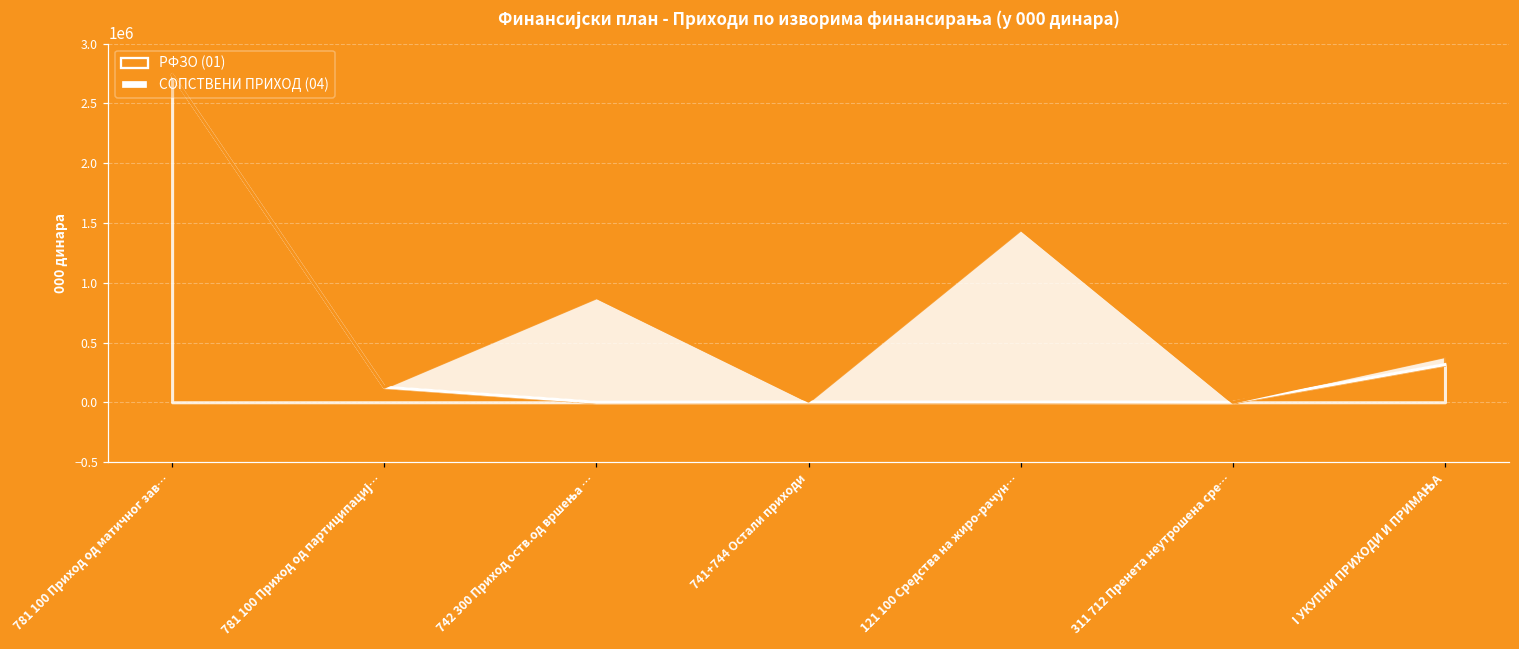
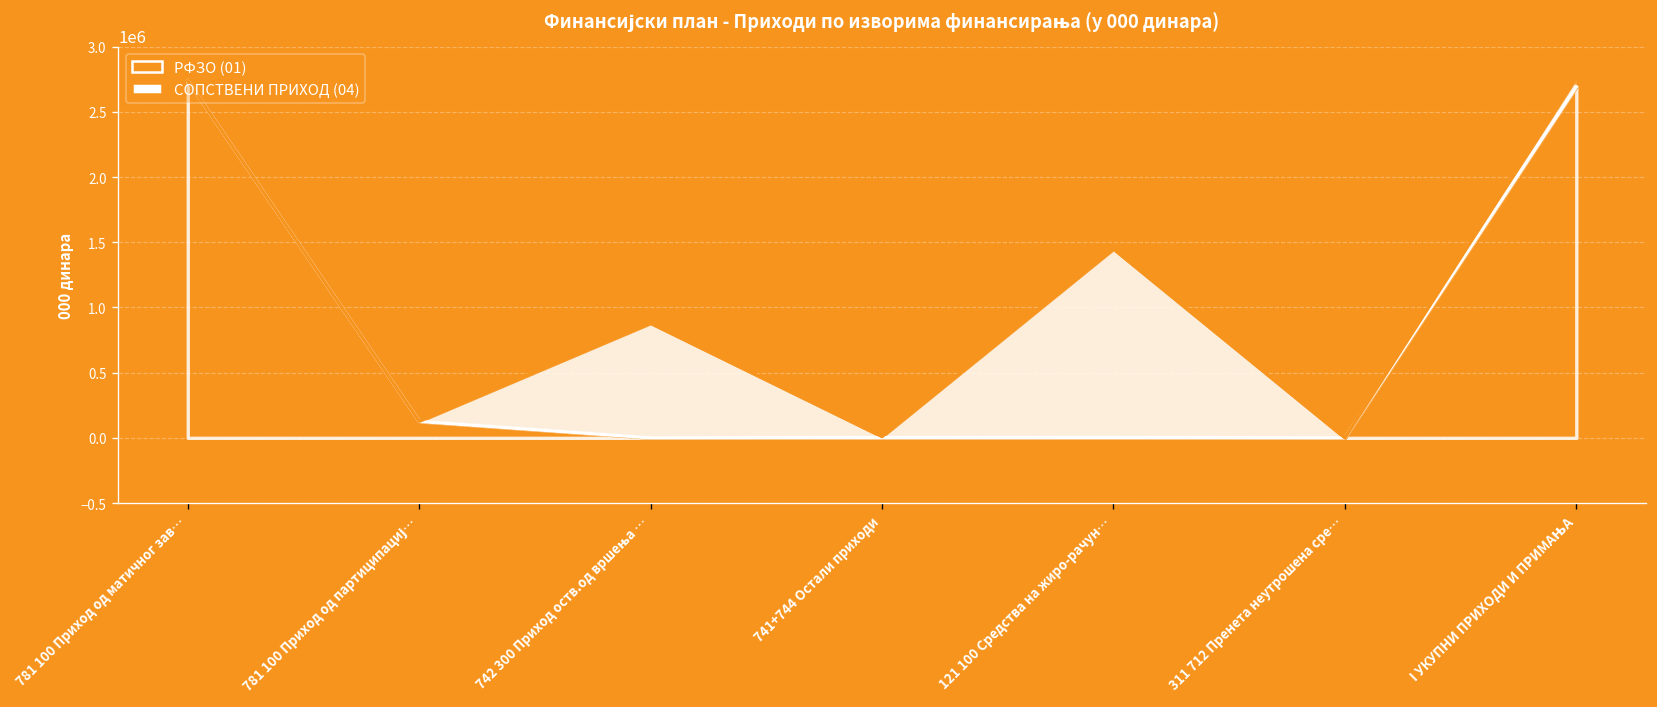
  {
    "РФЗО (01)": {
      "742 300 Приход оств.од вршења …": 0,
      "121 100 Средства на жиро-рачун…": 0,
-     "I УКУПНИ ПРИХОДИ И ПРИМАЊА": 320000
+     "I УКУПНИ ПРИХОДИ И ПРИМАЊА": 2690000
    },
    "СОПСТВЕНИ ПРИХОД (04)": {
      "742 300 Приход оств.од вршења …": 880000,
      "121 100 Средства на жиро-рачун…": 1450000,
      "I УКУПНИ ПРИХОДИ И ПРИМАЊА": 70000
    }
  }
